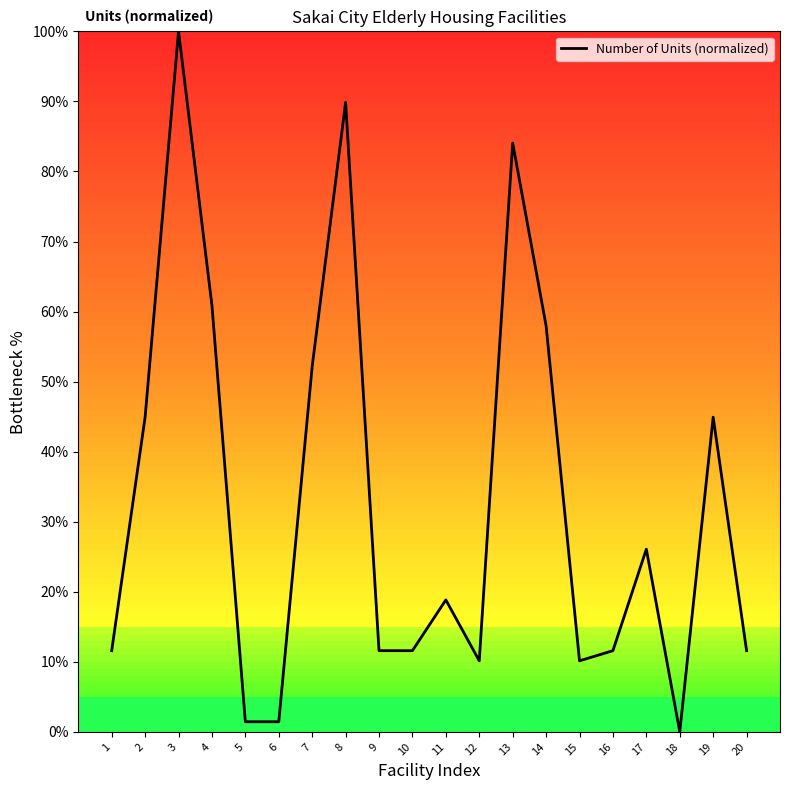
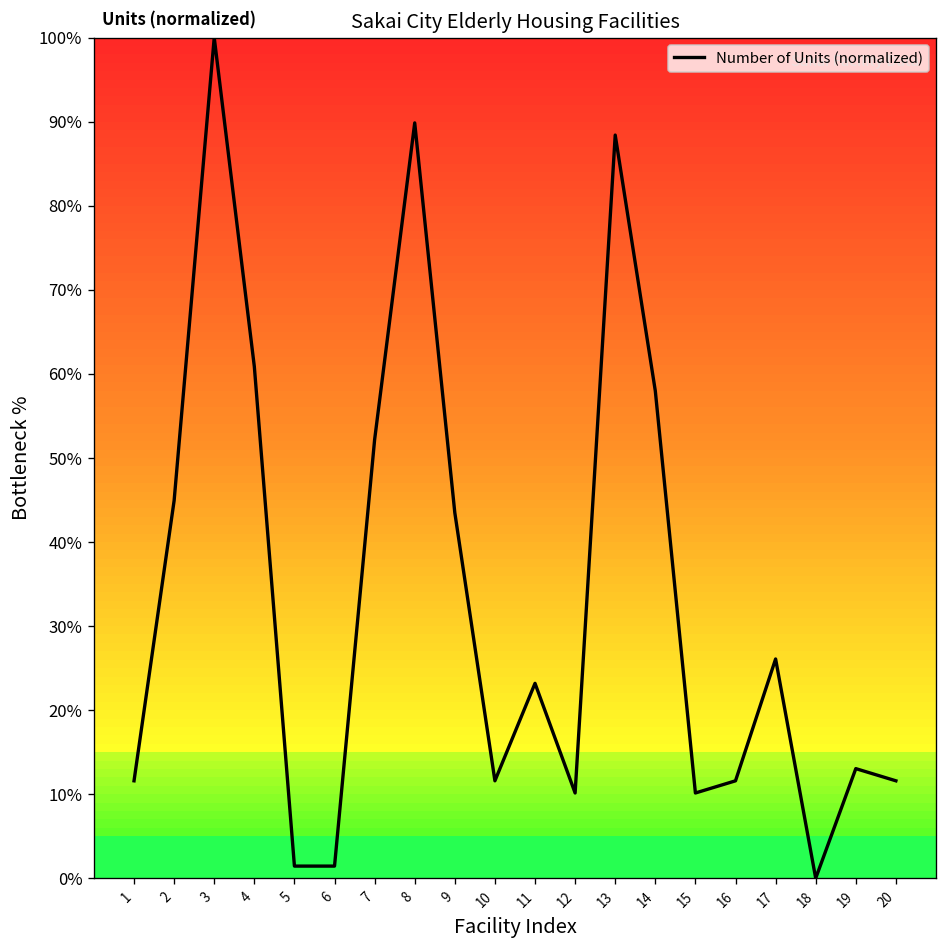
  {
    "1": "12%",
    "2": "45%",
    "3": "100%",
    "4": "61%",
    "5": "1%",
    "6": "1%",
    "7": "52%",
    "8": "90%",
-   "9": "12%",
+   "9": "43%",
    "10": "12%",
-   "11": "19%",
+   "11": "23%",
    "12": "10%",
-   "13": "84%",
+   "13": "88%",
    "14": "58%",
    "15": "10%",
    "16": "12%",
    "17": "26%",
    "18": "0%",
-   "19": "45%",
+   "19": "13%",
    "20": "12%"
  }
